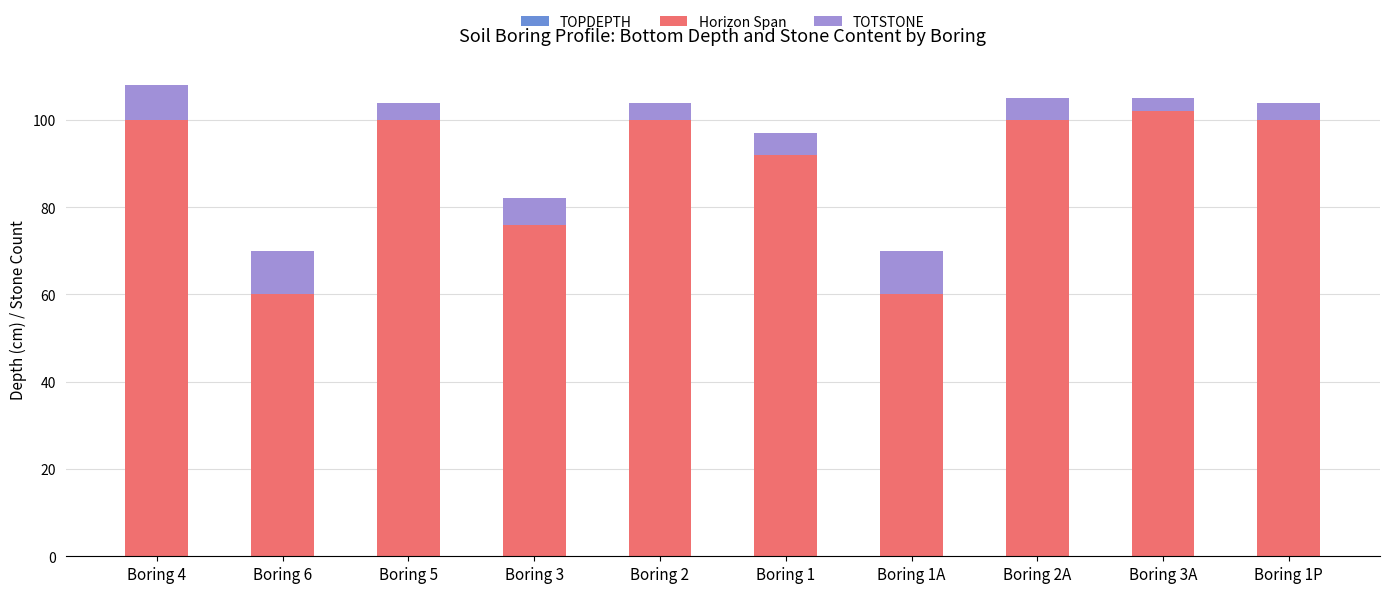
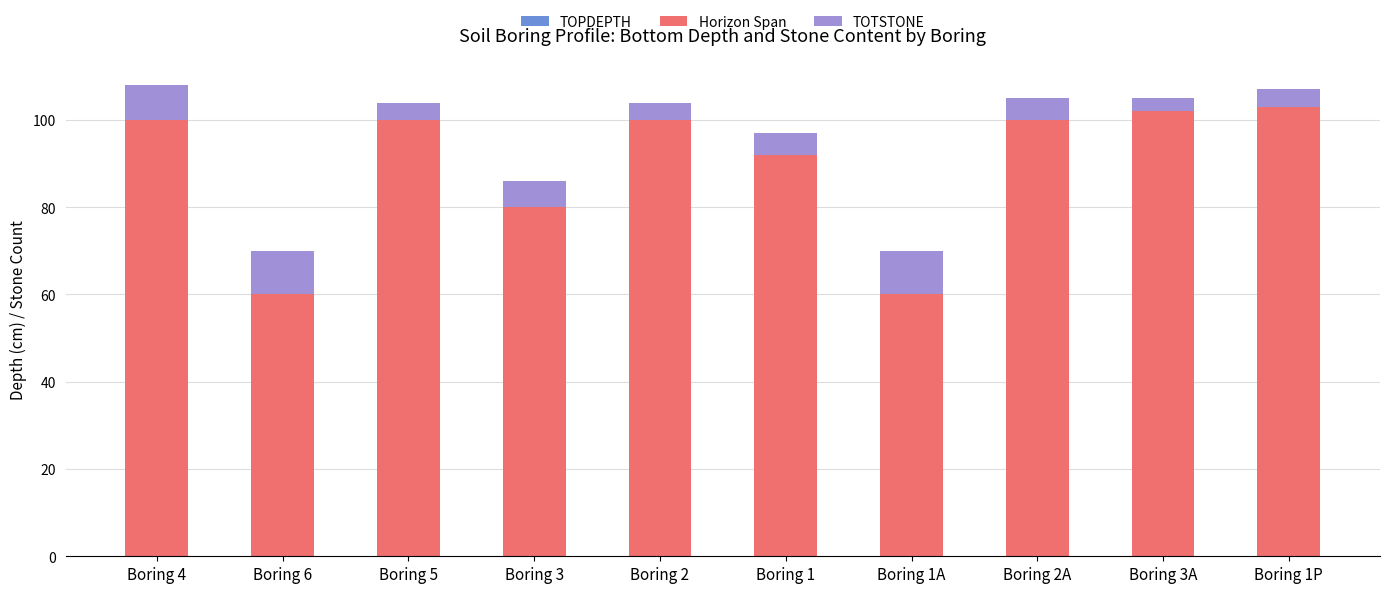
  {
    "Horizon Span": {
      "Boring 4": 100,
      "Boring 6": 60,
      "Boring 5": 100,
-     "Boring 3": 76,
+     "Boring 3": 80,
      "Boring 2": 100,
      "Boring 1": 92,
      "Boring 1A": 60,
      "Boring 2A": 100,
      "Boring 3A": 102,
-     "Boring 1P": 100
+     "Boring 1P": 103
    }
  }
